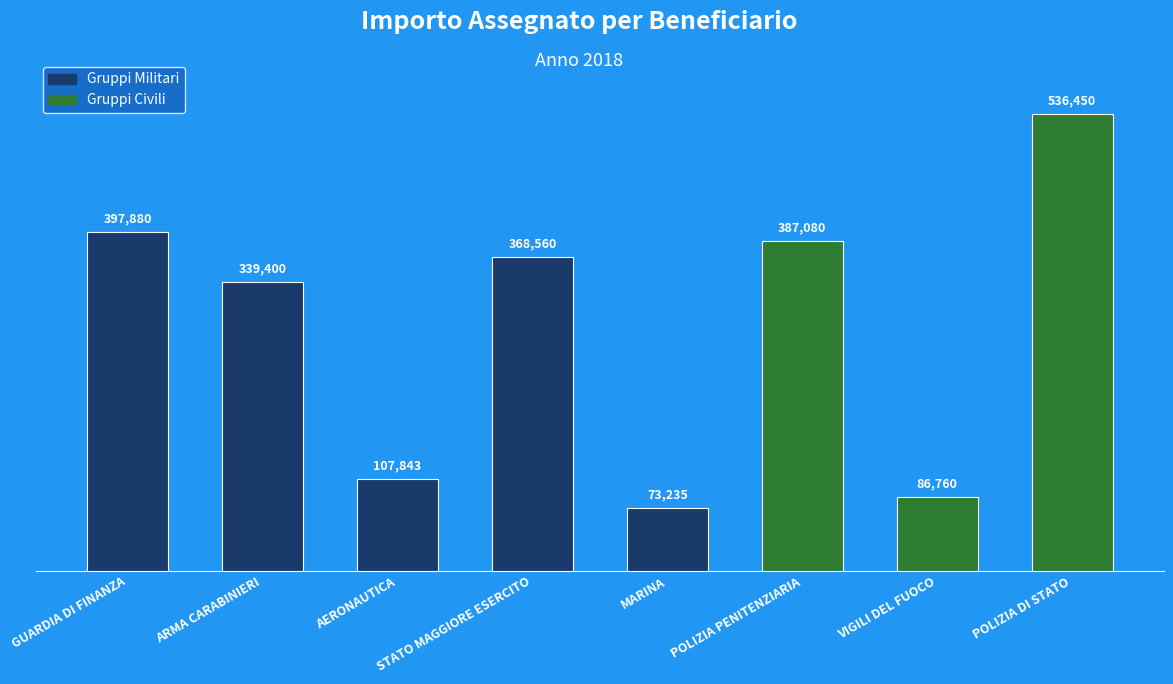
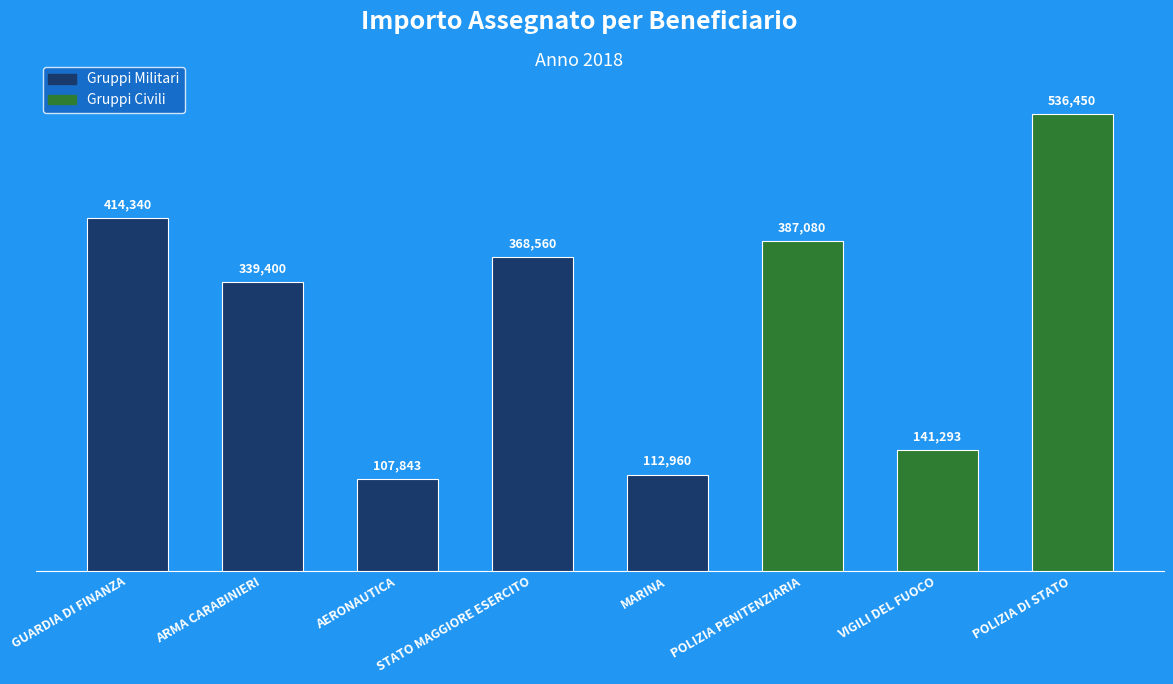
  {
-   "GUARDIA DI FINANZA": "397,880",
+   "GUARDIA DI FINANZA": "414,340",
    "ARMA CARABINIERI": "339,400",
    "AERONAUTICA": "107,843",
    "STATO MAGGIORE ESERCITO": "368,560",
-   "MARINA": "73,235",
+   "MARINA": "112,960",
    "POLIZIA PENITENZIARIA": "387,080",
-   "VIGILI DEL FUOCO": "86,760",
+   "VIGILI DEL FUOCO": "141,293",
    "POLIZIA DI STATO": "536,450"
  }
